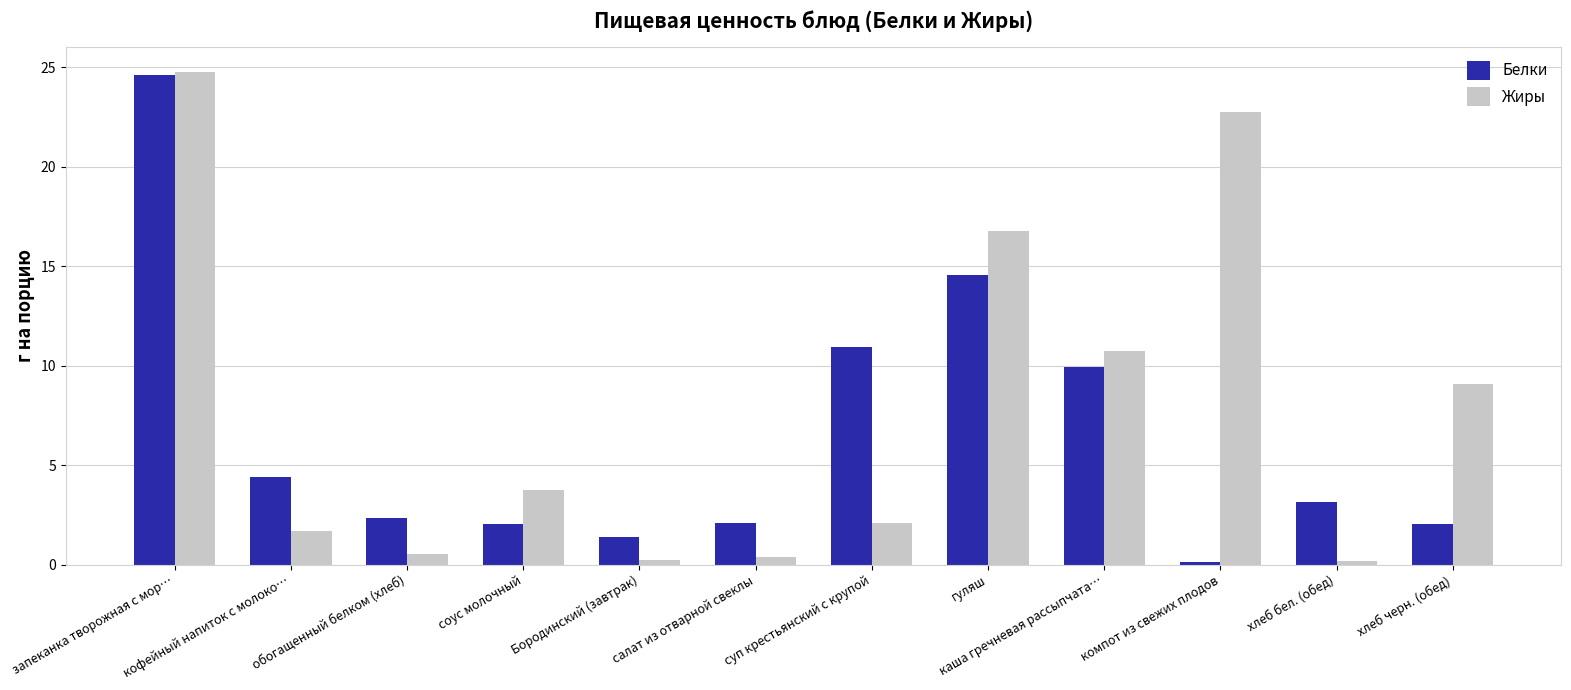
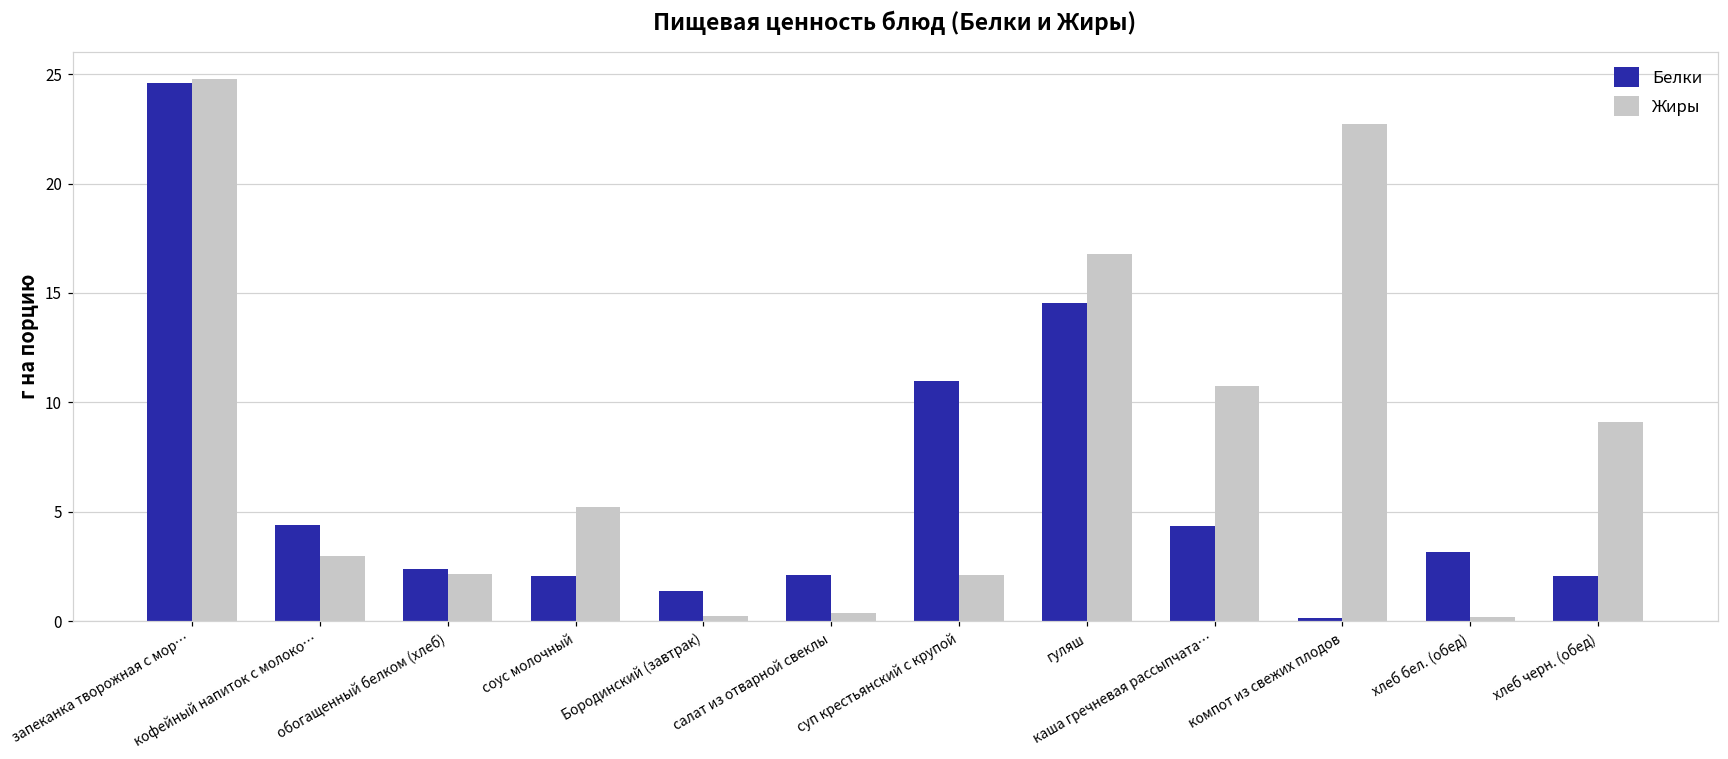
  {
    "Белки": {
      "запеканка творожная с мор…": 24.6,
      "кофейный напиток с молоко…": 4.4,
      "обогащенный белком (хлеб)": 2.4,
      "соус молочный": 2.1,
      "Бородинский (завтрак)": 1.4,
      "салат из отварной свеклы": 2.1,
      "суп крестьянский с крупой": 11.0,
      "гуляш": 14.6,
-     "каша гречневая рассыпчата…": 10.0,
+     "каша гречневая рассыпчата…": 4.4,
      "компот из свежих плодов": 0.2,
      "хлеб бел. (обед)": 3.2,
      "хлеб черн. (обед)": 2.1
    },
    "Жиры": {
      "запеканка творожная с мор…": 24.8,
-     "кофейный напиток с молоко…": 1.7,
-     "обогащенный белком (хлеб)": 0.5,
-     "соус молочный": 3.8,
+     "кофейный напиток с молоко…": 3.0,
+     "обогащенный белком (хлеб)": 2.2,
+     "соус молочный": 5.2,
      "Бородинский (завтрак)": 0.3,
      "салат из отварной свеклы": 0.4,
      "суп крестьянский с крупой": 2.1,
      "гуляш": 16.8,
      "каша гречневая рассыпчата…": 10.7,
      "компот из свежих плодов": 22.7,
      "хлеб бел. (обед)": 0.2,
      "хлеб черн. (обед)": 9.1
    }
  }
